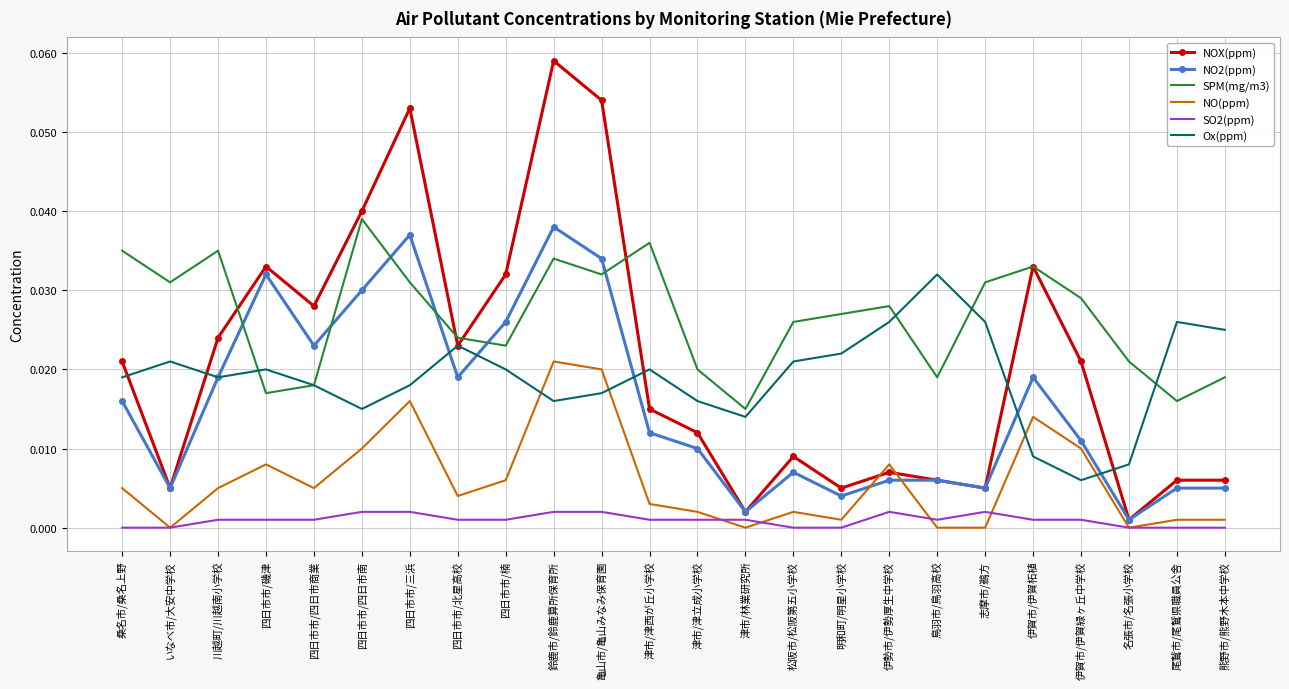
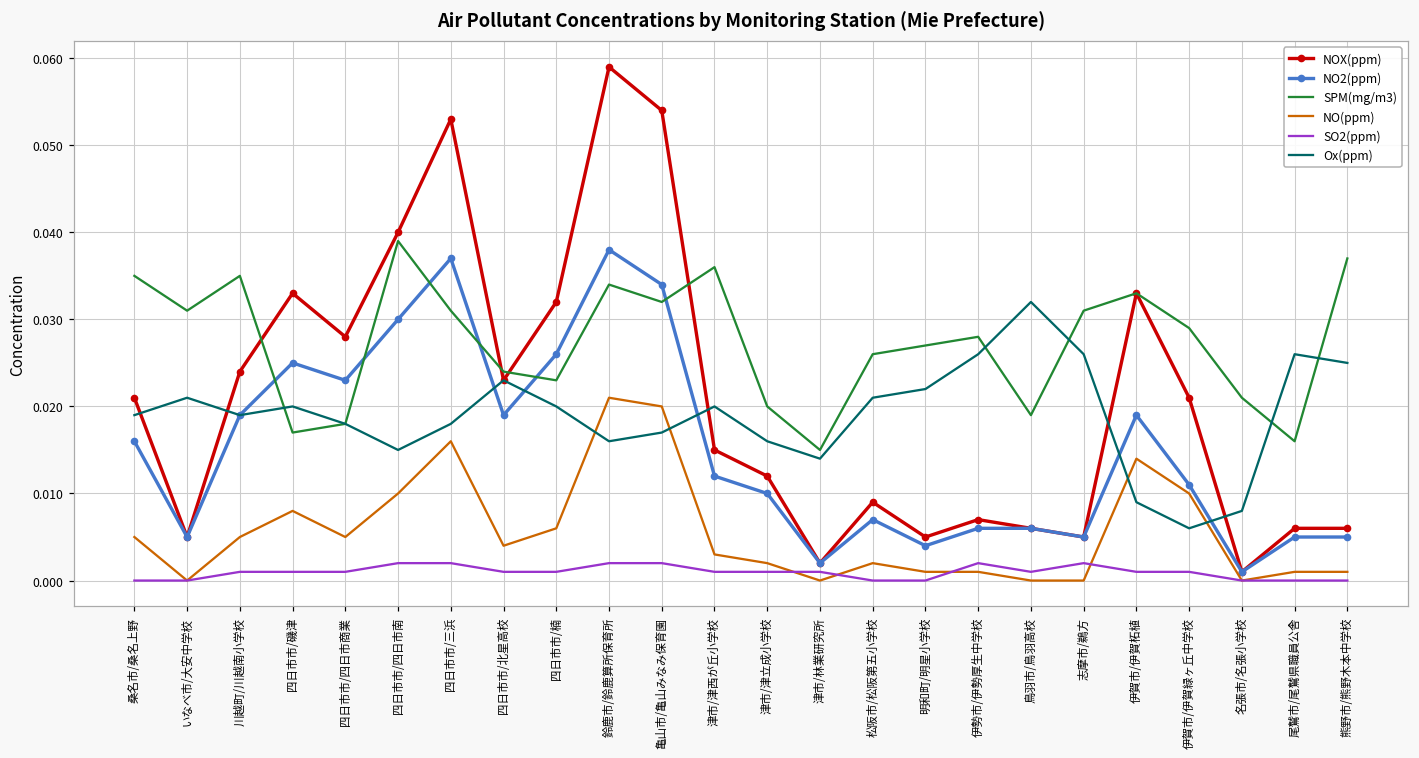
  {
    "NOX(ppm)": {
      "桑名市/桑名上野": 0.021,
      "川越町/川越南小学校": 0.024,
      "四日市市/磯津": 0.033,
      "四日市市/四日市商業": 0.028,
      "四日市市/四日市南": 0.040,
      "四日市市/三浜": 0.053,
      "四日市市/楠": 0.032,
      "鈴鹿市/鈴鹿算所保育所": 0.059,
      "亀山市/亀山みなみ保育園": 0.054,
      "津市/津西が丘小学校": 0.015,
      "津市/津立成小学校": 0.012,
      "松阪市/松阪第五小学校": 0.009,
      "明和町/明星小学校": 0.005,
      "伊勢市/伊勢厚生中学校": 0.007,
      "伊賀市/伊賀緑ヶ丘中学校": 0.021,
      "尾鷲市/尾鷲県職員公舎": 0.006,
      "熊野市/熊野木本中学校": 0.006
    },
    "NO2(ppm)": {
      "桑名市/桑名上野": 0.016,
-     "四日市市/磯津": 0.032,
+     "四日市市/磯津": 0.025,
      "四日市市/四日市商業": 0.023,
      "四日市市/四日市南": 0.030,
      "四日市市/三浜": 0.037,
      "四日市市/北星高校": 0.019,
      "四日市市/楠": 0.026,
      "鈴鹿市/鈴鹿算所保育所": 0.038,
      "亀山市/亀山みなみ保育園": 0.034,
      "津市/津西が丘小学校": 0.012,
      "津市/津立成小学校": 0.010,
      "松阪市/松阪第五小学校": 0.007,
      "明和町/明星小学校": 0.004,
      "伊勢市/伊勢厚生中学校": 0.006,
      "伊賀市/伊賀柘植": 0.019,
      "伊賀市/伊賀緑ヶ丘中学校": 0.011,
      "尾鷲市/尾鷲県職員公舎": 0.005,
      "熊野市/熊野木本中学校": 0.005
    },
    "SPM(mg/m3)": {
      "桑名市/桑名上野": 0.035,
      "いなべ市/大安中学校": 0.031,
      "川越町/川越南小学校": 0.035,
      "四日市市/磯津": 0.017,
      "四日市市/四日市南": 0.039,
      "四日市市/三浜": 0.031,
      "四日市市/北星高校": 0.024,
      "四日市市/楠": 0.023,
      "鈴鹿市/鈴鹿算所保育所": 0.034,
      "亀山市/亀山みなみ保育園": 0.032,
      "津市/津西が丘小学校": 0.036,
      "津市/津立成小学校": 0.020,
      "津市/林業研究所": 0.015,
      "松阪市/松阪第五小学校": 0.026,
      "明和町/明星小学校": 0.027,
      "伊勢市/伊勢厚生中学校": 0.028,
      "鳥羽市/鳥羽高校": 0.019,
      "志摩市/鵜方": 0.031,
      "伊賀市/伊賀緑ヶ丘中学校": 0.029,
      "名張市/名張小学校": 0.021,
      "尾鷲市/尾鷲県職員公舎": 0.016,
-     "熊野市/熊野木本中学校": 0.019
+     "熊野市/熊野木本中学校": 0.037
    },
    "NO(ppm)": {
      "桑名市/桑名上野": 0.005,
      "川越町/川越南小学校": 0.005,
      "四日市市/磯津": 0.008,
      "四日市市/四日市商業": 0.005,
      "四日市市/四日市南": 0.010,
      "四日市市/三浜": 0.016,
      "四日市市/北星高校": 0.004,
      "四日市市/楠": 0.006,
      "鈴鹿市/鈴鹿算所保育所": 0.021,
      "亀山市/亀山みなみ保育園": 0.020,
      "津市/津西が丘小学校": 0.003,
      "津市/津立成小学校": 0.002,
      "津市/林業研究所": 0.000,
      "松阪市/松阪第五小学校": 0.002,
      "明和町/明星小学校": 0.001,
-     "伊勢市/伊勢厚生中学校": 0.008,
+     "伊勢市/伊勢厚生中学校": 0.001,
      "鳥羽市/鳥羽高校": 0.000,
      "志摩市/鵜方": 0.000,
      "伊賀市/伊賀柘植": 0.014,
      "伊賀市/伊賀緑ヶ丘中学校": 0.010,
      "尾鷲市/尾鷲県職員公舎": 0.001,
      "熊野市/熊野木本中学校": 0.001
    },
    "SO2(ppm)": {
      "桑名市/桑名上野": 0.000,
      "川越町/川越南小学校": 0.001,
      "四日市市/磯津": 0.001,
      "四日市市/四日市商業": 0.001,
      "四日市市/四日市南": 0.002,
      "四日市市/三浜": 0.002,
      "四日市市/北星高校": 0.001,
      "四日市市/楠": 0.001,
      "鈴鹿市/鈴鹿算所保育所": 0.002,
      "亀山市/亀山みなみ保育園": 0.002,
      "津市/津西が丘小学校": 0.001,
      "津市/津立成小学校": 0.001,
      "津市/林業研究所": 0.001,
      "松阪市/松阪第五小学校": 0.000,
      "明和町/明星小学校": 0.000,
      "伊勢市/伊勢厚生中学校": 0.002,
      "鳥羽市/鳥羽高校": 0.001,
      "志摩市/鵜方": 0.002,
      "伊賀市/伊賀柘植": 0.001,
      "伊賀市/伊賀緑ヶ丘中学校": 0.001,
      "尾鷲市/尾鷲県職員公舎": 0.000,
      "熊野市/熊野木本中学校": 0.000
    },
    "Ox(ppm)": {
      "桑名市/桑名上野": 0.019,
      "いなべ市/大安中学校": 0.021,
      "四日市市/磯津": 0.020,
      "四日市市/四日市南": 0.015,
      "四日市市/三浜": 0.018,
      "四日市市/楠": 0.020,
      "鈴鹿市/鈴鹿算所保育所": 0.016,
      "亀山市/亀山みなみ保育園": 0.017,
      "津市/津西が丘小学校": 0.020,
      "津市/津立成小学校": 0.016,
      "津市/林業研究所": 0.014,
      "松阪市/松阪第五小学校": 0.021,
      "明和町/明星小学校": 0.022,
      "伊勢市/伊勢厚生中学校": 0.026,
      "鳥羽市/鳥羽高校": 0.032,
      "志摩市/鵜方": 0.026,
      "伊賀市/伊賀柘植": 0.009,
      "伊賀市/伊賀緑ヶ丘中学校": 0.006,
      "名張市/名張小学校": 0.008,
      "尾鷲市/尾鷲県職員公舎": 0.026,
      "熊野市/熊野木本中学校": 0.025
    }
  }
